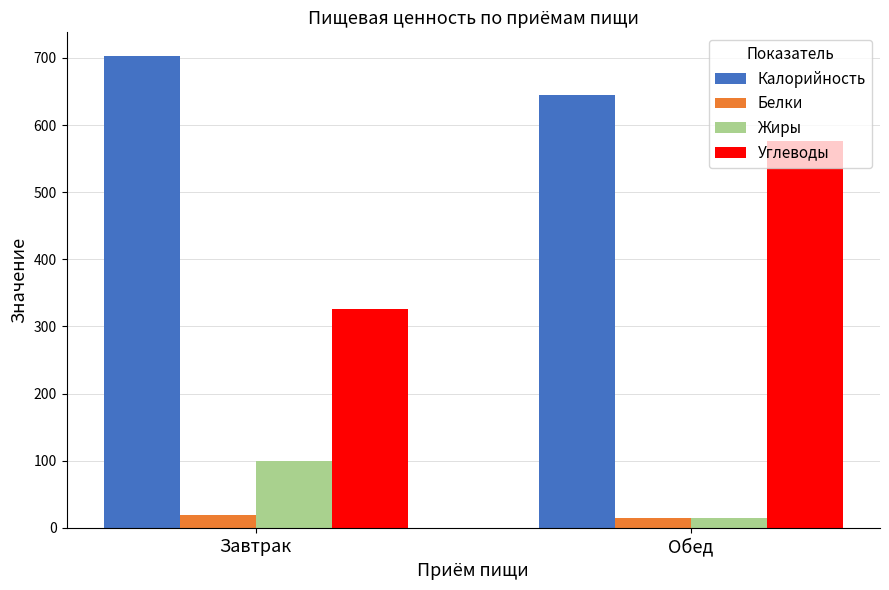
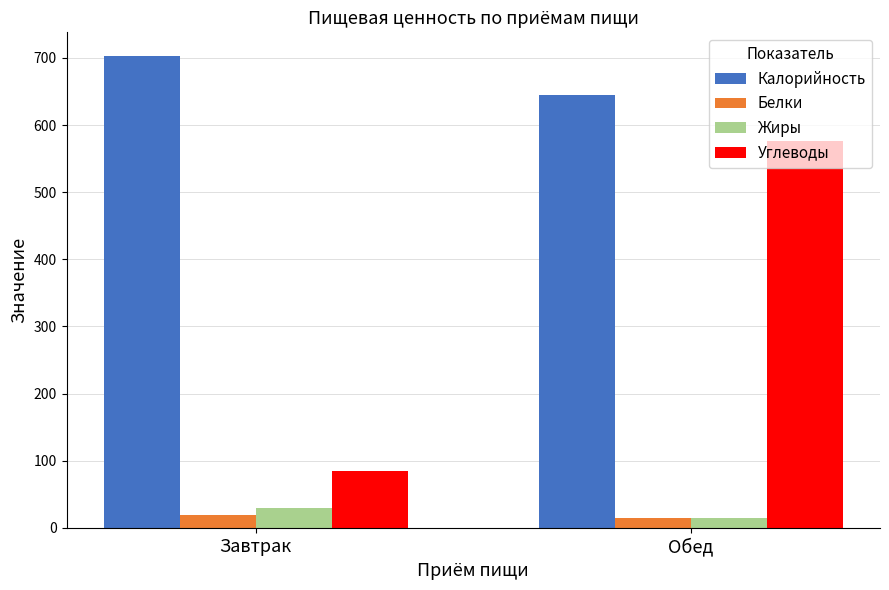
  {
    "Калорийность": {
      "Завтрак": 700,
      "Обед": 650
    },
    "Белки": {
      "Завтрак": 20,
      "Обед": 20
    },
    "Жиры": {
-     "Завтрак": 100,
+     "Завтрак": 30,
      "Обед": 10
    },
    "Углеводы": {
-     "Завтрак": 330
+     "Завтрак": 80
    }
  }
